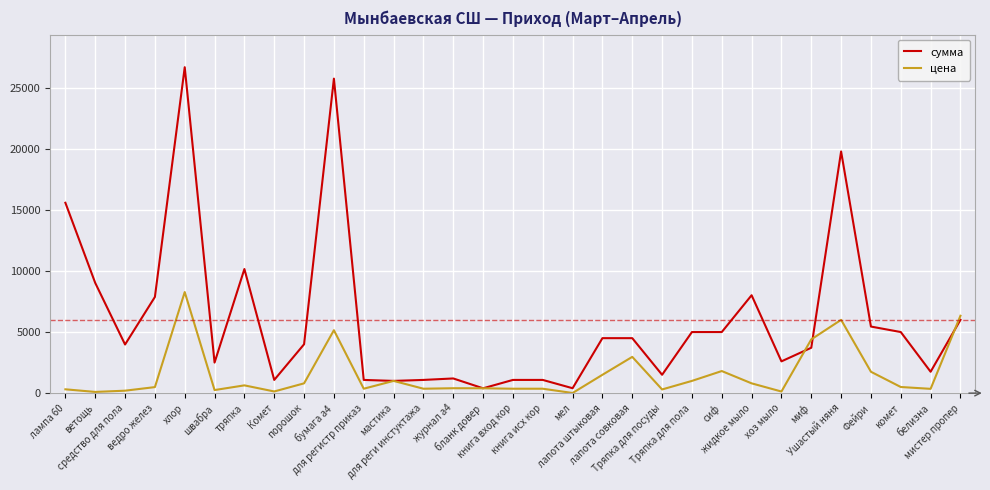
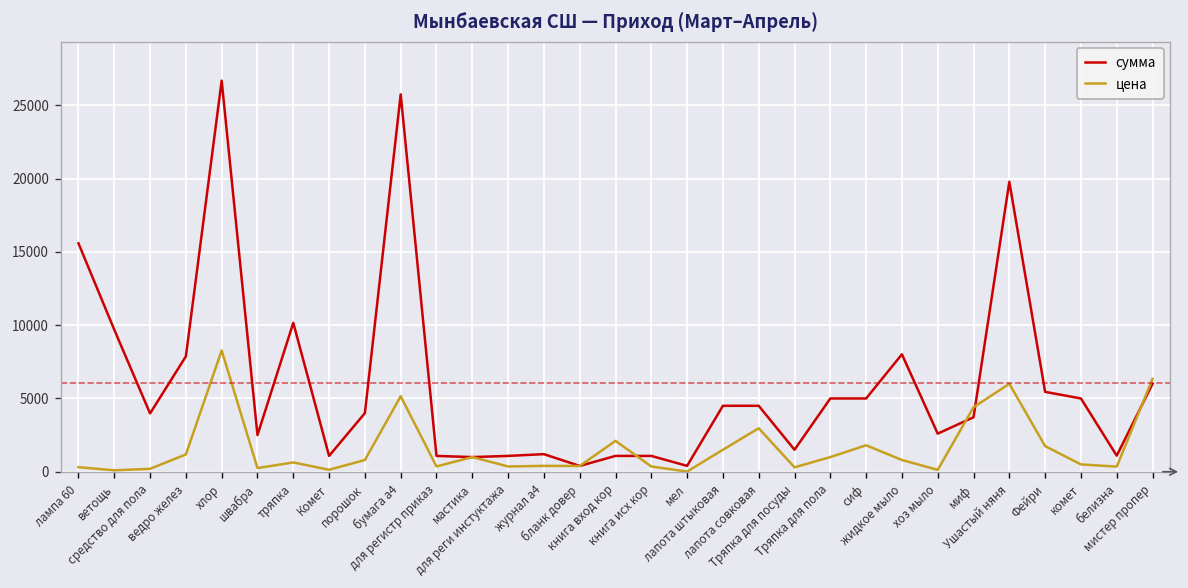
  {
    "сумма": {
      "лампа 60": 15600,
-     "ветощь": 9000,
+     "ветощь": 9700,
      "средство для пола": 4000,
      "ведро желез": 7900,
      "хлор": 26700,
      "швабра": 2500,
      "тряпка": 10200,
      "Комет": 1100,
      "порошок": 4000,
      "бумага а4": 25800,
      "для регистр приказ": 1100,
      "для реги инстуктажа": 1100,
      "журнал а4": 1200,
      "книга вход кор": 1100,
      "книга исх кор": 1100,
      "мел": 400,
      "лапота штыковая": 4500,
      "лапота совковая": 4500,
      "Тряпка для посуды": 1500,
      "Тряпка для пола": 5000,
      "сиф": 5000,
      "жидкое мыло": 8000,
      "хоз мыло": 2600,
      "миф": 3700,
      "Ушастый няня": 19800,
      "Фейри": 5500,
      "комет": 5000,
-     "белизна": 1800,
+     "белизна": 1100,
      "мистер пропер": 6000
    },
    "цена": {
      "лампа 60": 300,
      "ветощь": 100,
      "средство для пола": 200,
-     "ведро желез": 500,
+     "ведро желез": 1200,
      "хлор": 8300,
      "швабра": 300,
      "тряпка": 600,
      "Комет": 100,
      "порошок": 800,
      "бумага а4": 5200,
      "для регистр приказ": 400,
      "для реги инстуктажа": 400,
      "журнал а4": 400,
-     "книга вход кор": 400,
+     "книга вход кор": 2100,
      "книга исх кор": 400,
      "мел": 0,
      "лапота штыковая": 1500,
      "лапота совковая": 3000,
      "Тряпка для посуды": 300,
      "Тряпка для пола": 1000,
      "сиф": 1800,
      "жидкое мыло": 800,
      "хоз мыло": 100,
      "миф": 4400,
      "Ушастый няня": 6000,
      "Фейри": 1700,
      "комет": 500,
      "белизна": 400,
      "мистер пропер": 6300
    }
  }
